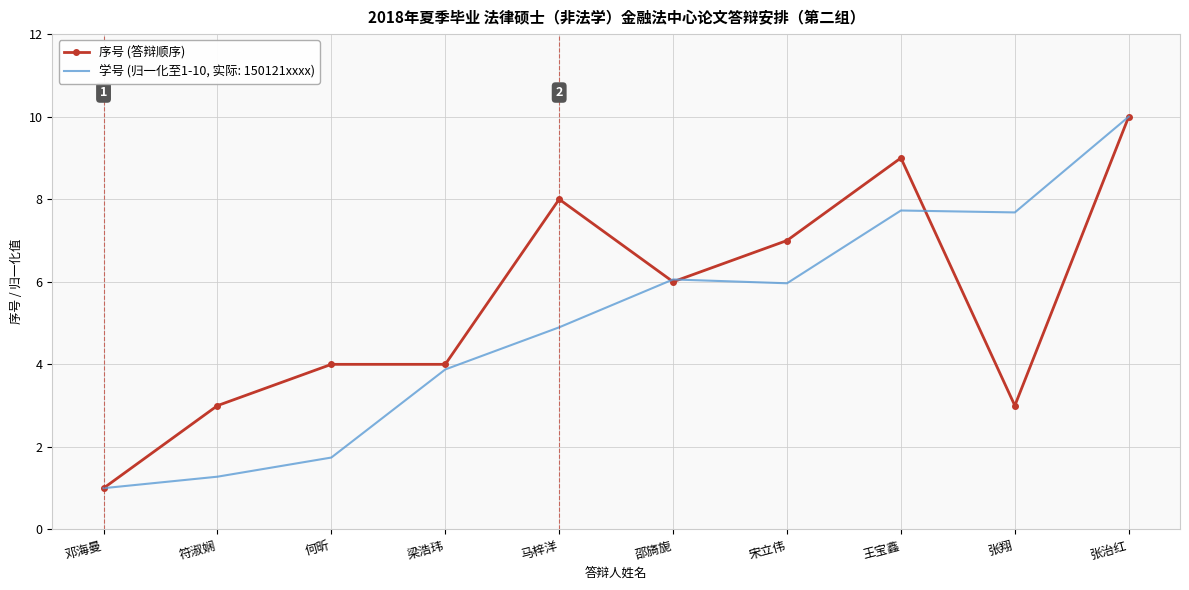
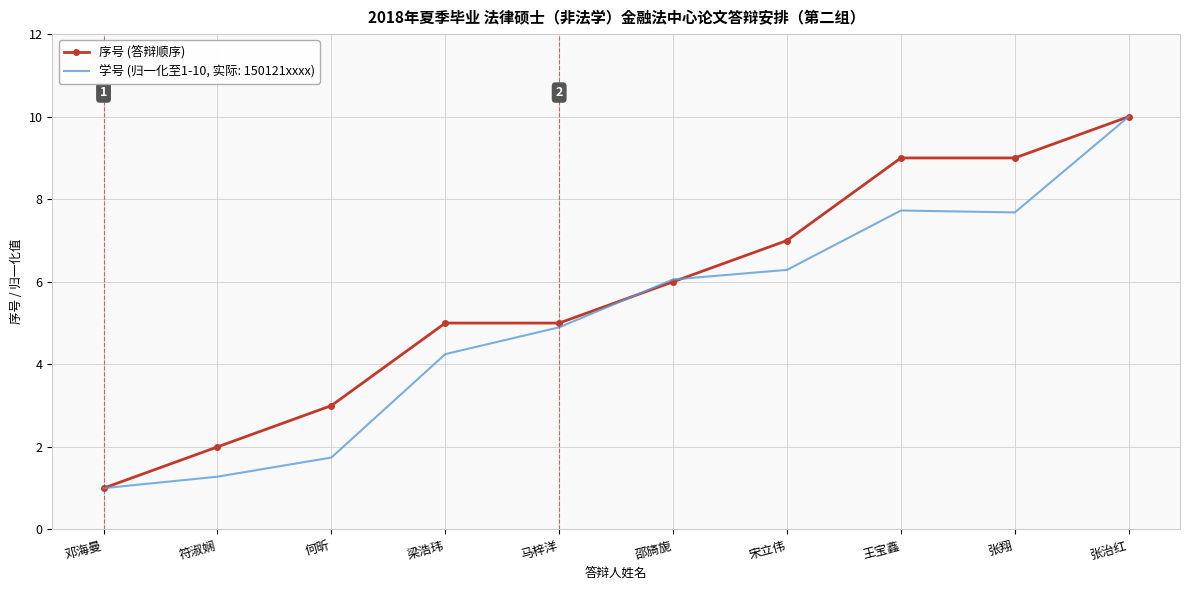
  {
    "序号 (答辩顺序)": {
-     "符淑娴": 3,
-     "何昕": 4,
-     "梁浩玮": 4,
-     "马梓洋": 8,
+     "符淑娴": 2,
+     "何昕": 3,
+     "梁浩玮": 5,
+     "马梓洋": 5,
      "宋立伟": 7,
      "王宝鑫": 9,
-     "张翔": 3
+     "张翔": 9
    },
    "学号 (归一化至1-10, 实际: 150121xxxx)": {
      "符淑娴": 1.3,
      "何昕": 1.7,
-     "梁浩玮": 3.9,
+     "梁浩玮": 4.2,
      "马梓洋": 4.9,
-     "宋立伟": 6.0,
+     "宋立伟": 6.3,
      "王宝鑫": 7.7,
      "张翔": 7.7
    }
  }
